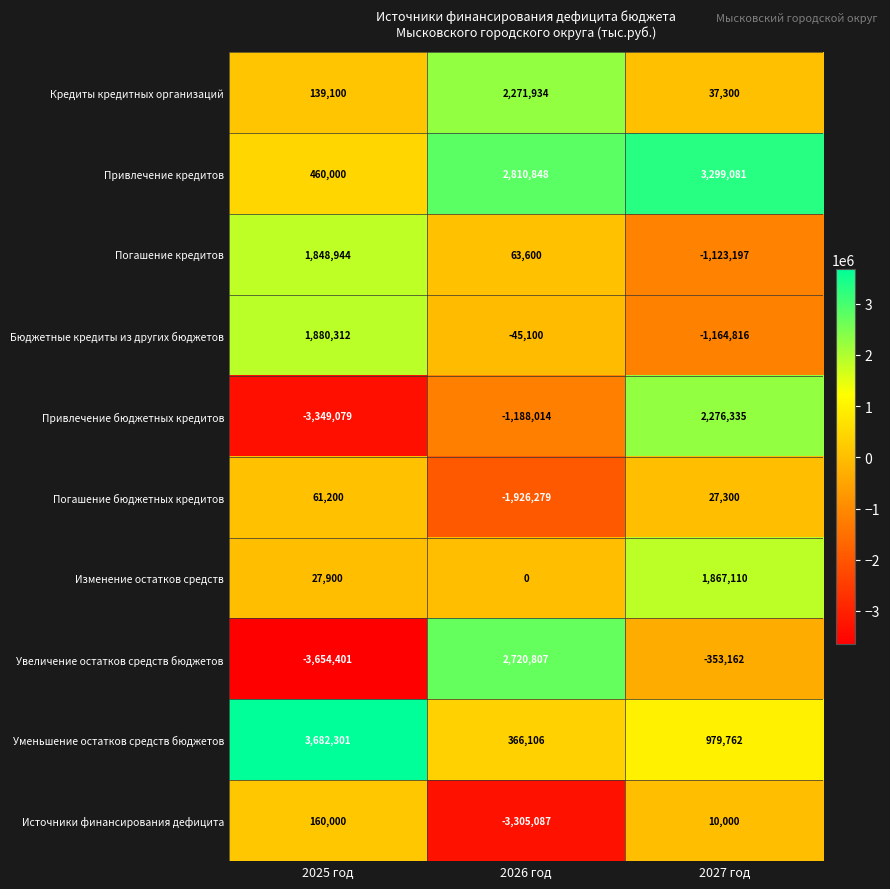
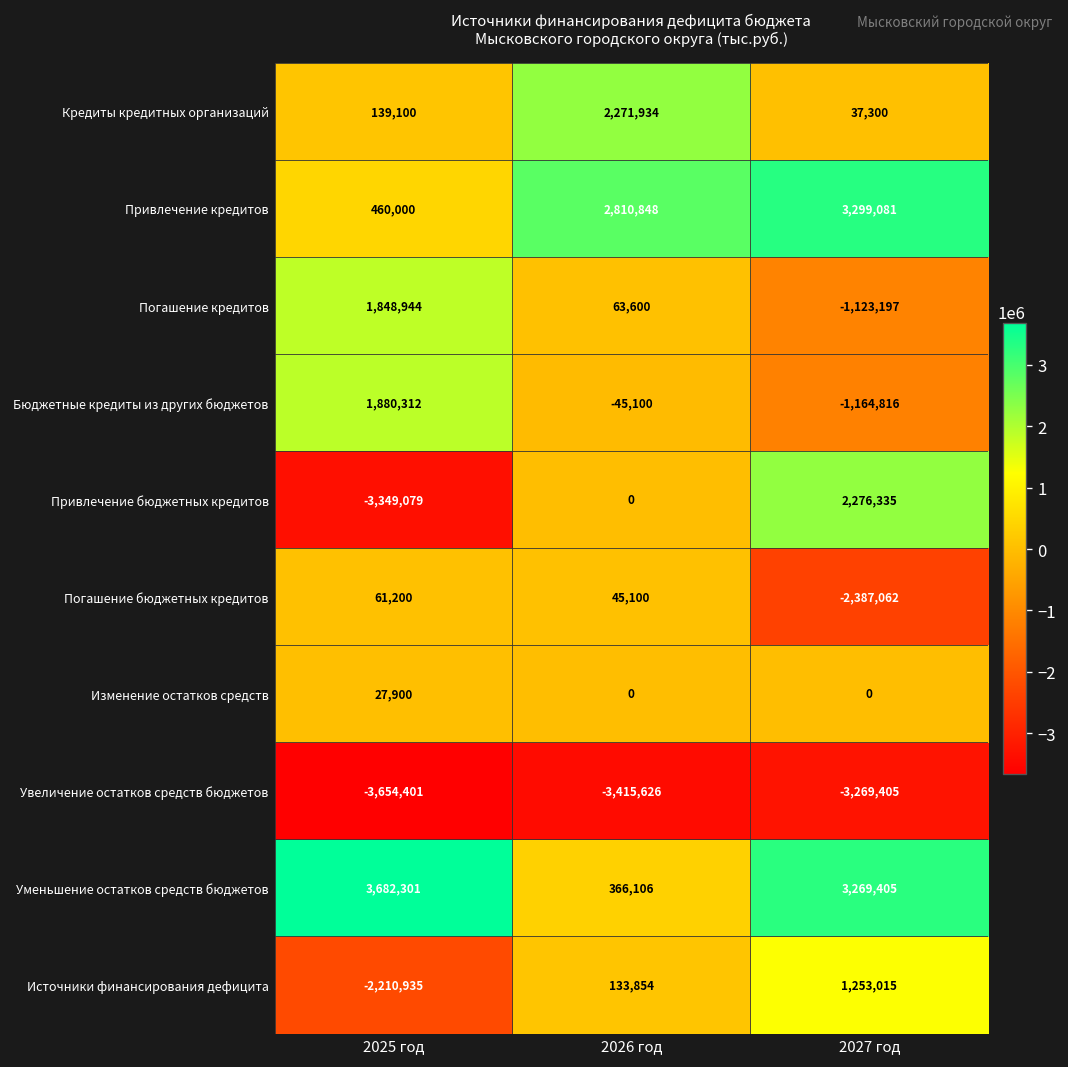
  {
    "Кредиты кредитных организаций": {
      "2025 год": "139,100",
      "2026 год": "2,271,934",
      "2027 год": "37,300"
    },
    "Привлечение кредитов": {
      "2025 год": "460,000",
      "2026 год": "2,810,848",
      "2027 год": "3,299,081"
    },
    "Погашение кредитов": {
      "2025 год": "1,848,944",
      "2026 год": "63,600",
      "2027 год": "-1,123,197"
    },
    "Бюджетные кредиты из других бюджетов": {
      "2025 год": "1,880,312",
      "2026 год": "-45,100",
      "2027 год": "-1,164,816"
    },
    "Привлечение бюджетных кредитов": {
      "2025 год": "-3,349,079",
-     "2026 год": "-1,188,014",
+     "2026 год": "0",
      "2027 год": "2,276,335"
    },
    "Погашение бюджетных кредитов": {
      "2025 год": "61,200",
-     "2026 год": "-1,926,279",
-     "2027 год": "27,300"
+     "2026 год": "45,100",
+     "2027 год": "-2,387,062"
    },
    "Изменение остатков средств": {
      "2025 год": "27,900",
      "2026 год": "0",
-     "2027 год": "1,867,110"
+     "2027 год": "0"
    },
    "Увеличение остатков средств бюджетов": {
      "2025 год": "-3,654,401",
-     "2026 год": "2,720,807",
-     "2027 год": "-353,162"
+     "2026 год": "-3,415,626",
+     "2027 год": "-3,269,405"
    },
    "Уменьшение остатков средств бюджетов": {
      "2025 год": "3,682,301",
      "2026 год": "366,106",
-     "2027 год": "979,762"
+     "2027 год": "3,269,405"
    },
    "Источники финансирования дефицита": {
-     "2025 год": "160,000",
-     "2026 год": "-3,305,087",
-     "2027 год": "10,000"
+     "2025 год": "-2,210,935",
+     "2026 год": "133,854",
+     "2027 год": "1,253,015"
    }
  }
